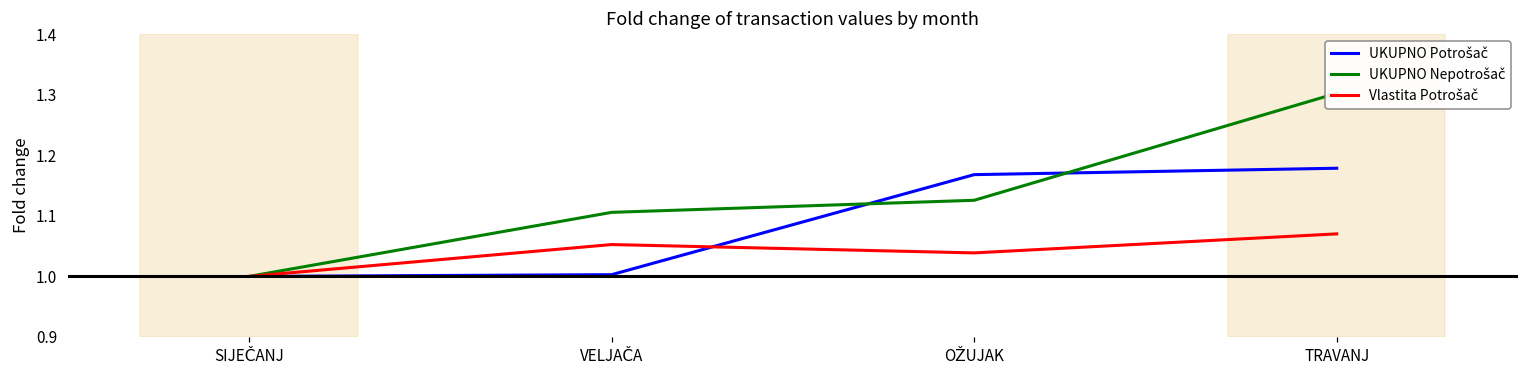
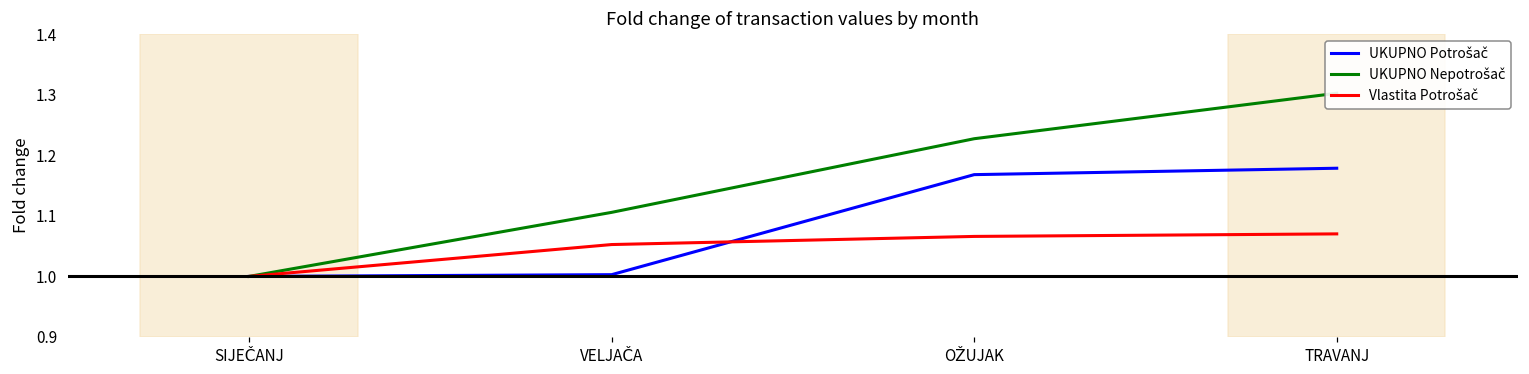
  {
    "UKUPNO Potrošač": {
      "VELJAČA": 1.00,
      "OŽUJAK": 1.17,
      "TRAVANJ": 1.18
    },
    "UKUPNO Nepotrošač": {
      "VELJAČA": 1.11,
-     "OŽUJAK": 1.13
+     "OŽUJAK": 1.23
    },
    "Vlastita Potrošač": {
      "VELJAČA": 1.05,
-     "OŽUJAK": 1.04,
+     "OŽUJAK": 1.07,
      "TRAVANJ": 1.07
    }
  }
